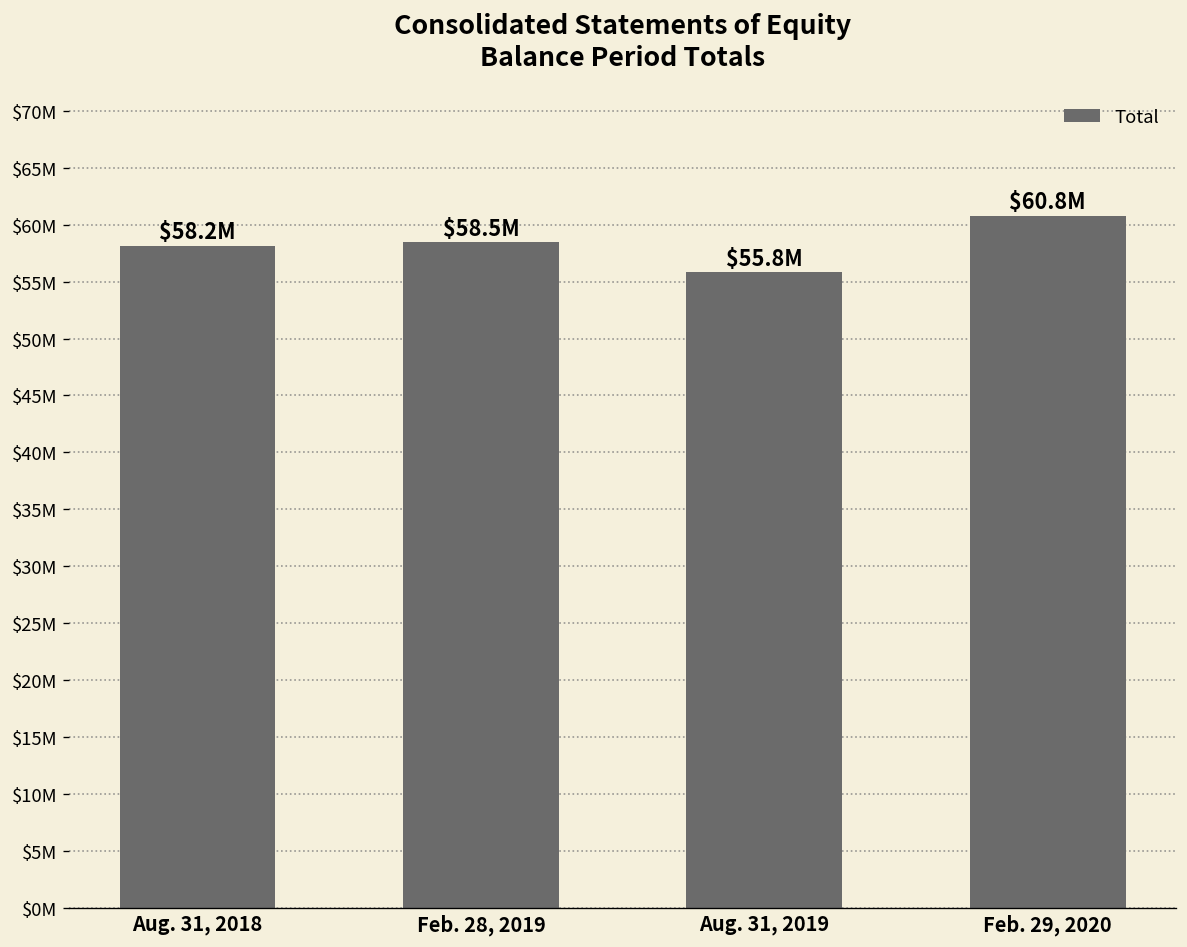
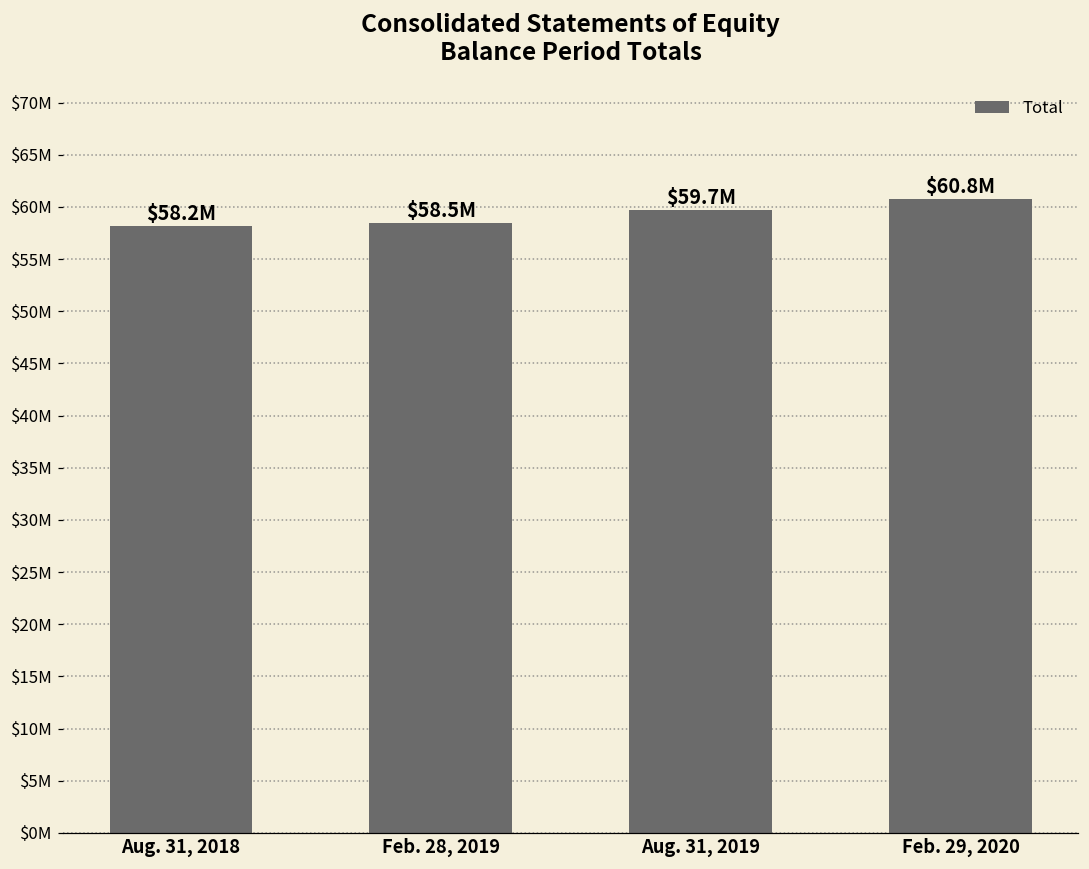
  {
    "Aug. 31, 2018": "$58.2M",
    "Feb. 28, 2019": "$58.5M",
-   "Aug. 31, 2019": "$55.8M",
+   "Aug. 31, 2019": "$59.7M",
    "Feb. 29, 2020": "$60.8M"
  }
